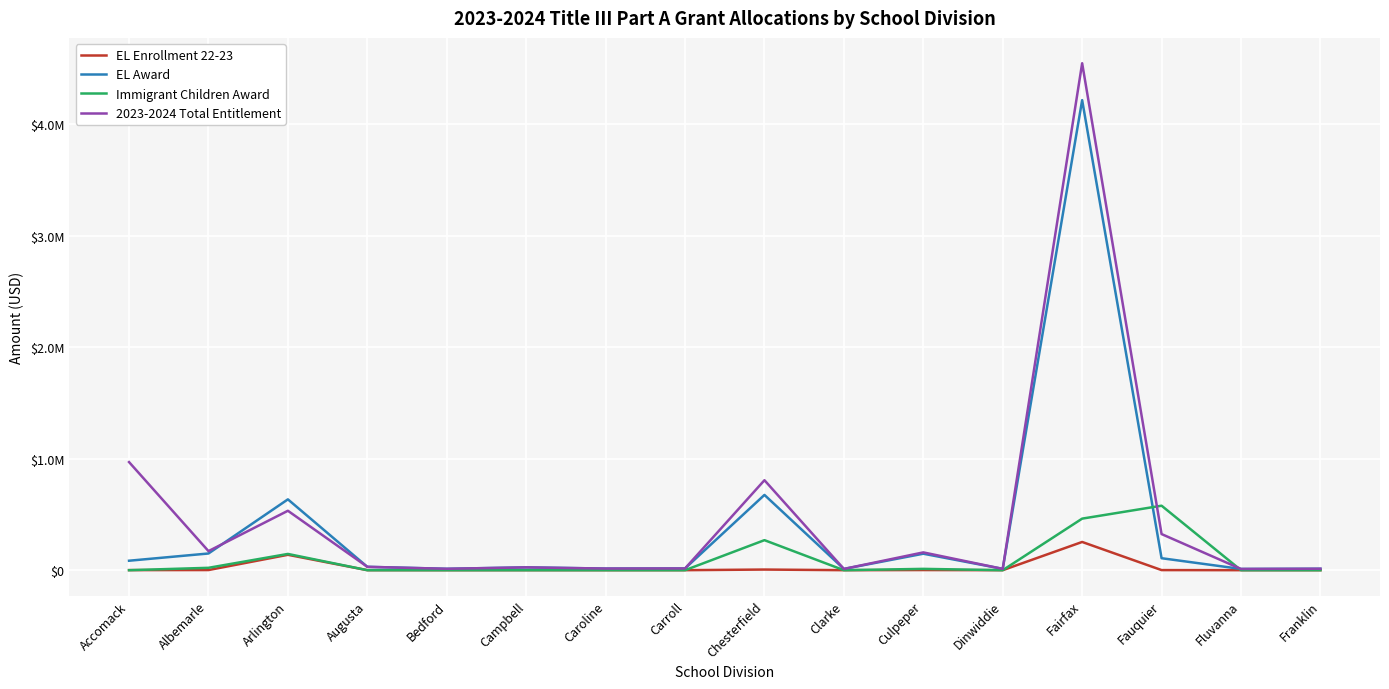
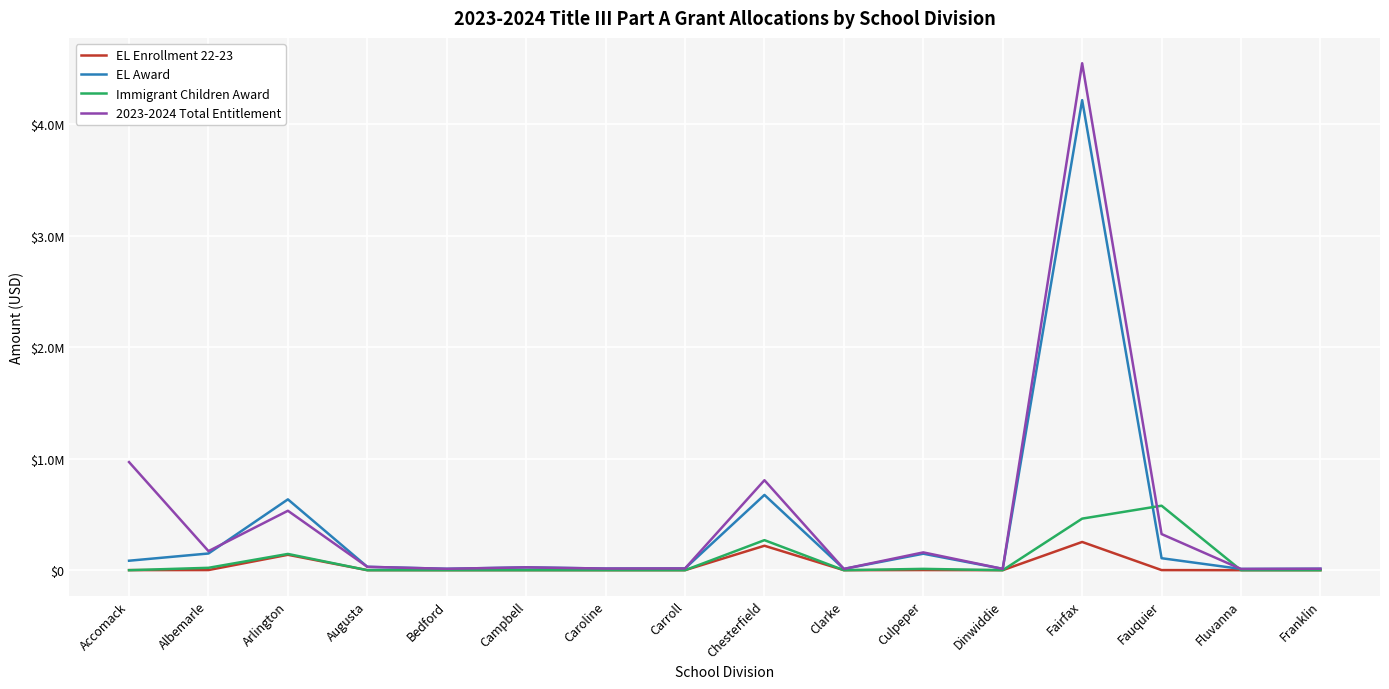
  {
    "EL Enrollment 22-23": {
-     "Chesterfield": "$10000",
+     "Chesterfield": "$220000",
      "Fairfax": "$250000",
      "Fauquier": "$0"
    },
    "EL Award": {
      "Accomack": "$80000",
      "Arlington": "$640000",
      "Chesterfield": "$680000",
      "Fairfax": "$4220000",
      "Fauquier": "$110000"
    },
    "Immigrant Children Award": {
      "Chesterfield": "$270000",
      "Fairfax": "$460000",
      "Fauquier": "$580000"
    },
    "2023-2024 Total Entitlement": {
      "Accomack": "$970000",
      "Arlington": "$530000",
      "Chesterfield": "$810000",
      "Fairfax": "$4550000",
      "Fauquier": "$320000"
    }
  }
